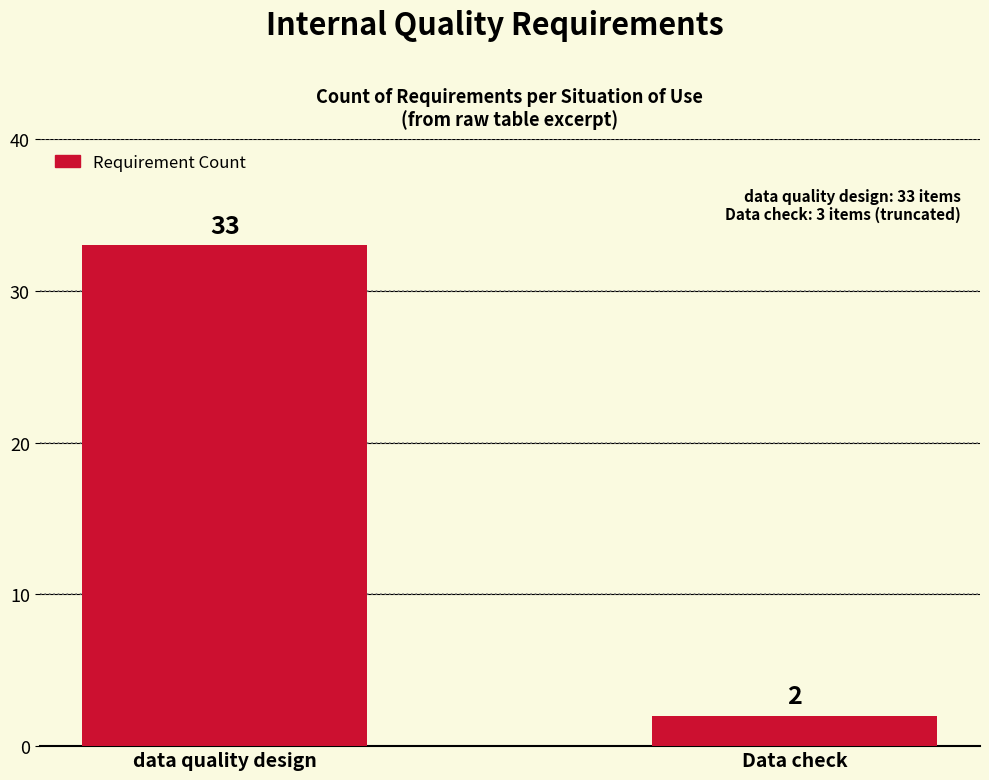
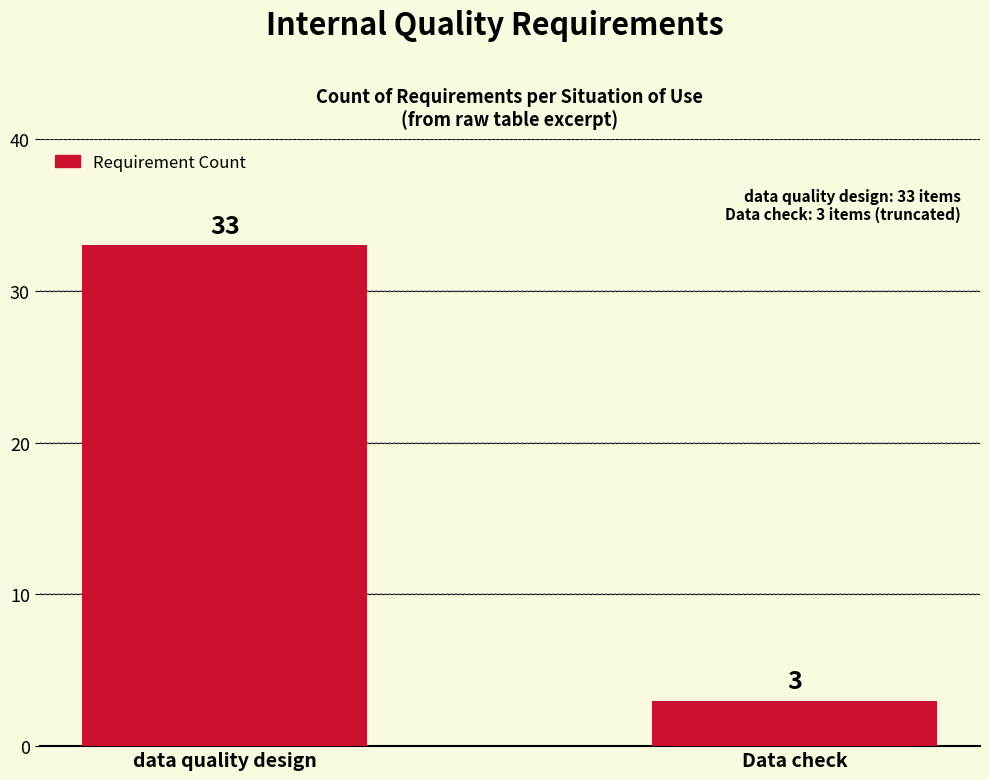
  {
    "data quality design": 33,
-   "Data check": 2
+   "Data check": 3
  }
